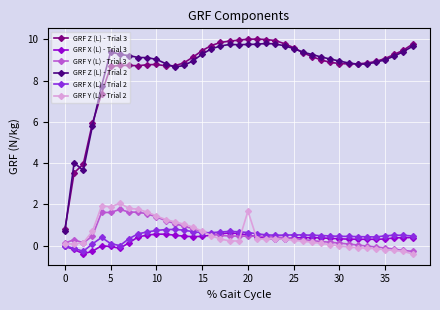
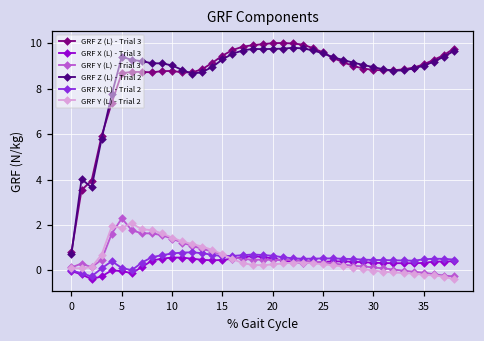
  {
    "GRF Y (L) - Trial 3": {
-     "5": 1.6,
+     "5": 2.3,
      "30": 0.1
    },
    "GRF Y (L) - Trial 2": {
      "5": 1.9,
-     "20": 1.7,
+     "20": 0.3,
      "30": 0.0
    }
  }
